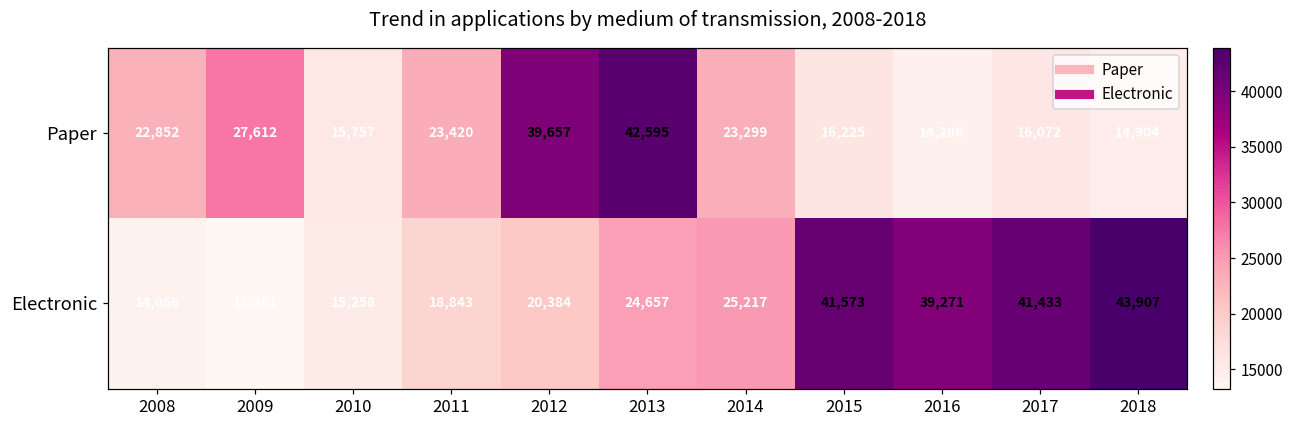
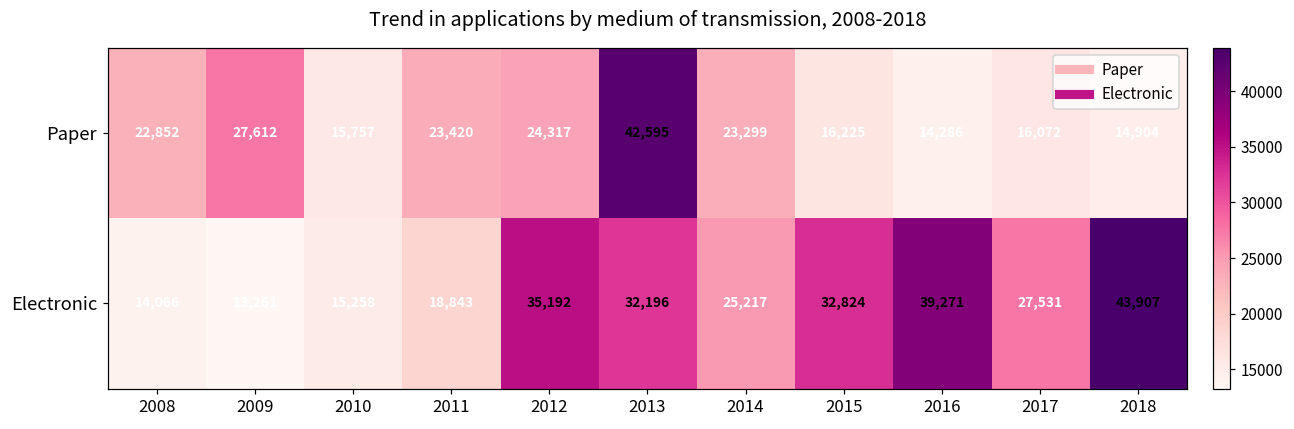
  {
    "Paper": {
      "2008": "22,852",
      "2009": "27,612",
      "2011": "23,420",
-     "2012": "39,657",
+     "2012": "24,317",
      "2013": "42,595",
      "2014": "23,299"
    },
    "Electronic": {
-     "2012": "20,384",
-     "2013": "24,657",
+     "2012": "35,192",
+     "2013": "32,196",
      "2014": "25,217",
-     "2015": "41,573",
+     "2015": "32,824",
      "2016": "39,271",
-     "2017": "41,433",
+     "2017": "27,531",
      "2018": "43,907"
    }
  }
